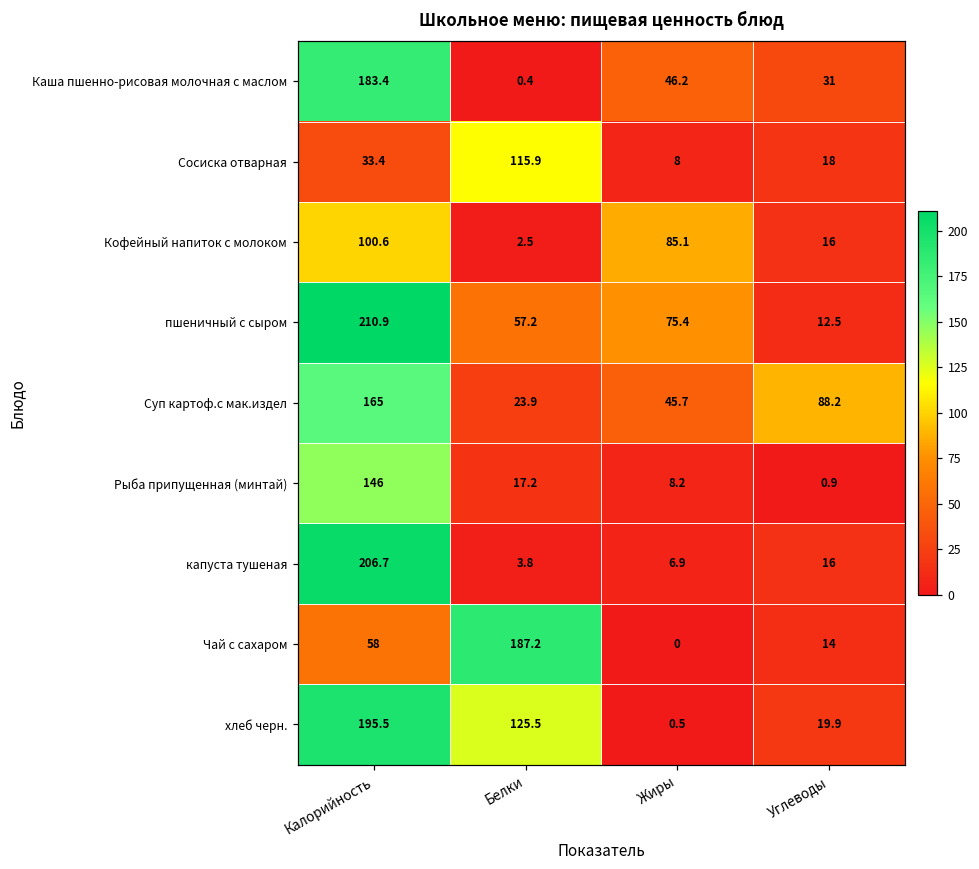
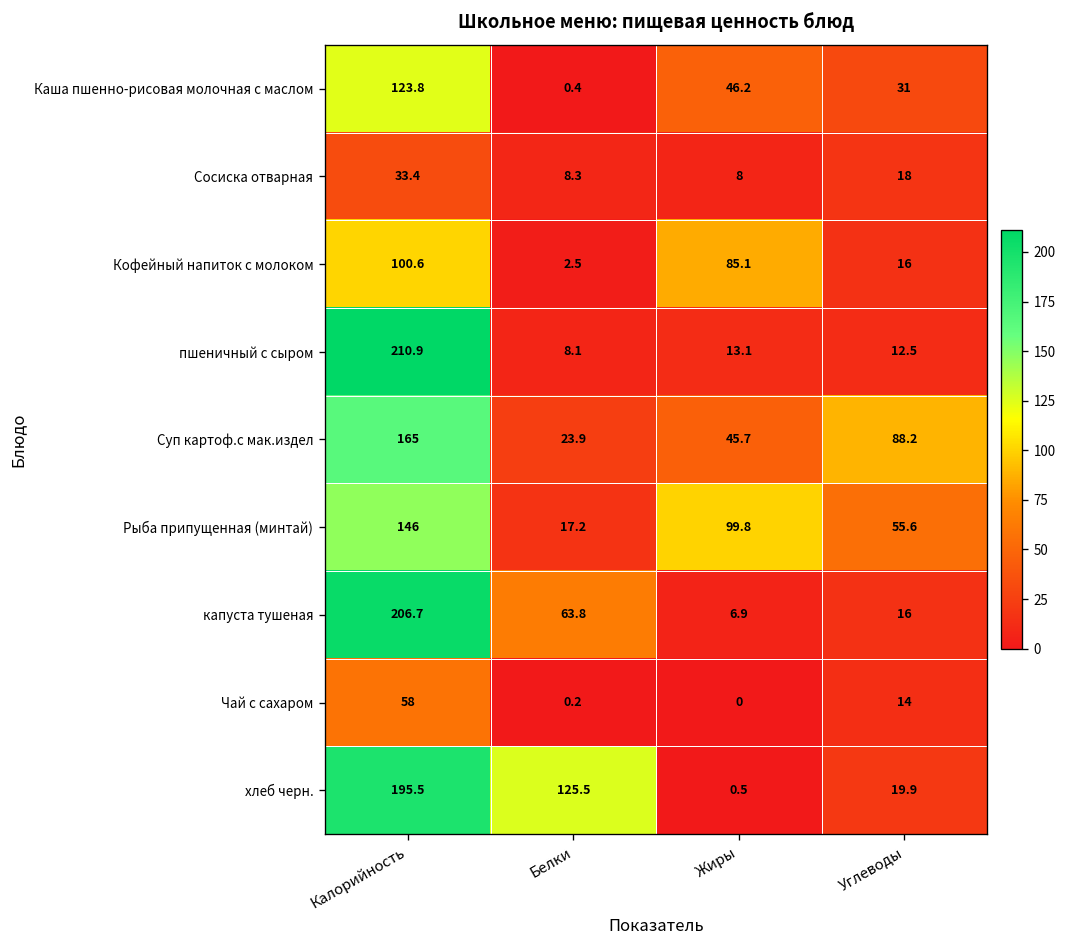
  {
    "Каша пшенно-рисовая молочная с маслом": {
-     "Калорийность": 183.4,
+     "Калорийность": 123.8,
      "Белки": 0.4,
      "Жиры": 46.2,
      "Углеводы": 31
    },
    "Сосиска отварная": {
      "Калорийность": 33.4,
-     "Белки": 115.9,
+     "Белки": 8.3,
      "Жиры": 8,
      "Углеводы": 18
    },
    "Кофейный напиток с молоком": {
      "Калорийность": 100.6,
      "Белки": 2.5,
      "Жиры": 85.1,
      "Углеводы": 16
    },
    "пшеничный с сыром": {
      "Калорийность": 210.9,
-     "Белки": 57.2,
-     "Жиры": 75.4,
+     "Белки": 8.1,
+     "Жиры": 13.1,
      "Углеводы": 12.5
    },
    "Суп картоф.с мак.издел": {
      "Калорийность": 165,
      "Белки": 23.9,
      "Жиры": 45.7,
      "Углеводы": 88.2
    },
    "Рыба припущенная (минтай)": {
      "Калорийность": 146,
      "Белки": 17.2,
-     "Жиры": 8.2,
-     "Углеводы": 0.9
+     "Жиры": 99.8,
+     "Углеводы": 55.6
    },
    "капуста тушеная": {
      "Калорийность": 206.7,
-     "Белки": 3.8,
+     "Белки": 63.8,
      "Жиры": 6.9,
      "Углеводы": 16
    },
    "Чай с сахаром": {
      "Калорийность": 58,
-     "Белки": 187.2,
+     "Белки": 0.2,
      "Жиры": 0,
      "Углеводы": 14
    },
    "хлеб черн.": {
      "Калорийность": 195.5,
      "Белки": 125.5,
      "Жиры": 0.5,
      "Углеводы": 19.9
    }
  }
